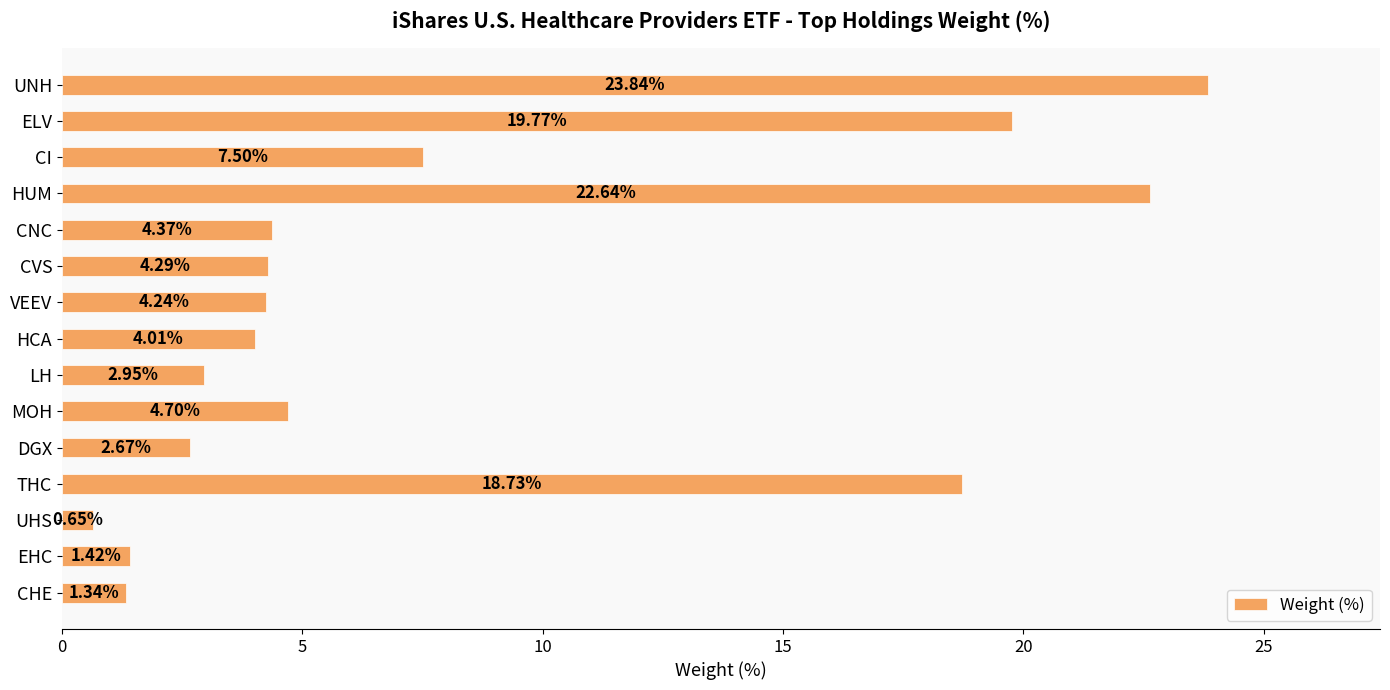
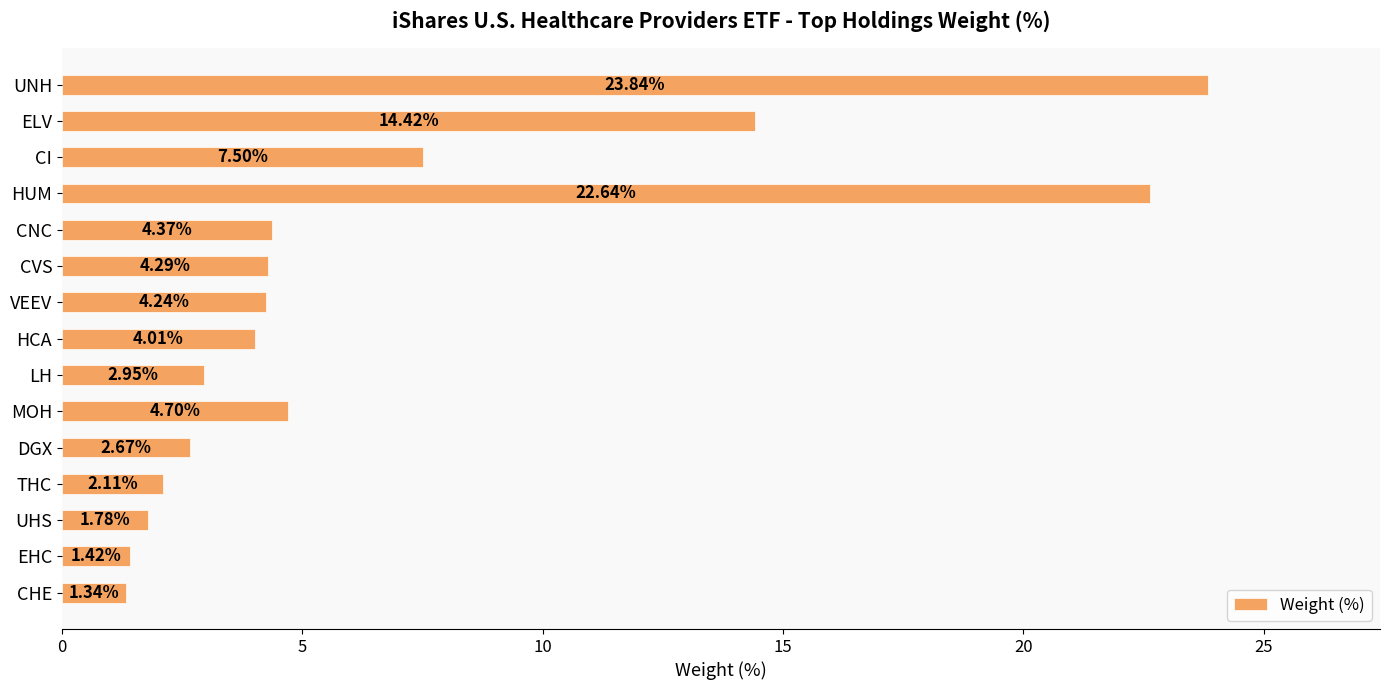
  {
    "UNH": "23.84%",
-   "ELV": "19.77%",
+   "ELV": "14.42%",
    "CI": "7.50%",
    "HUM": "22.64%",
    "CNC": "4.37%",
    "CVS": "4.29%",
    "VEEV": "4.24%",
    "HCA": "4.01%",
    "LH": "2.95%",
    "MOH": "4.70%",
    "DGX": "2.67%",
-   "THC": "18.73%",
-   "UHS": "0.65%",
+   "THC": "2.11%",
+   "UHS": "1.78%",
    "EHC": "1.42%",
    "CHE": "1.34%"
  }
